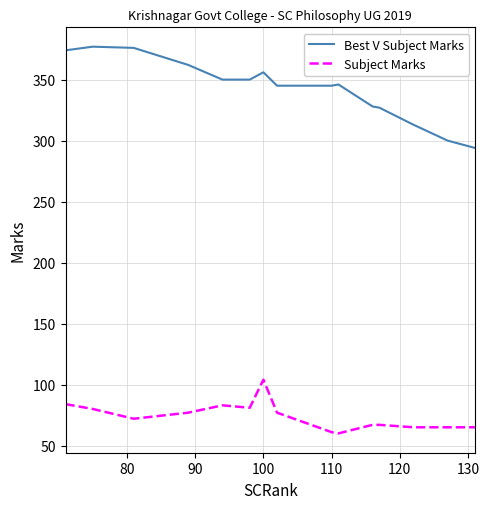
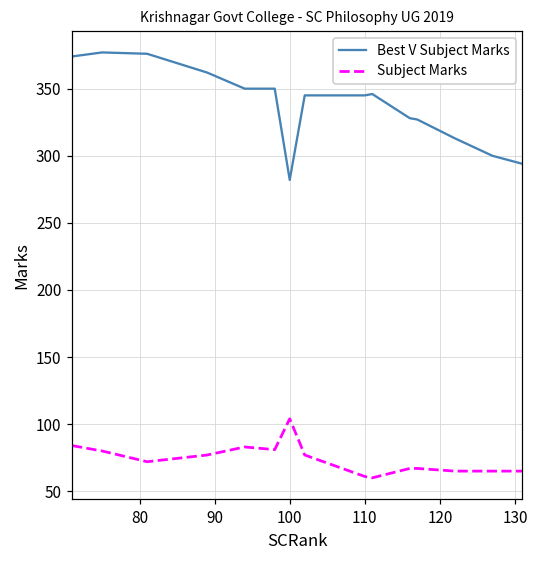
  {
    "Best V Subject Marks": {
-     "100": 356,
+     "100": 282,
      "110": 345
    },
    "Subject Marks": {
      "100": 104,
      "110": 61
    }
  }
